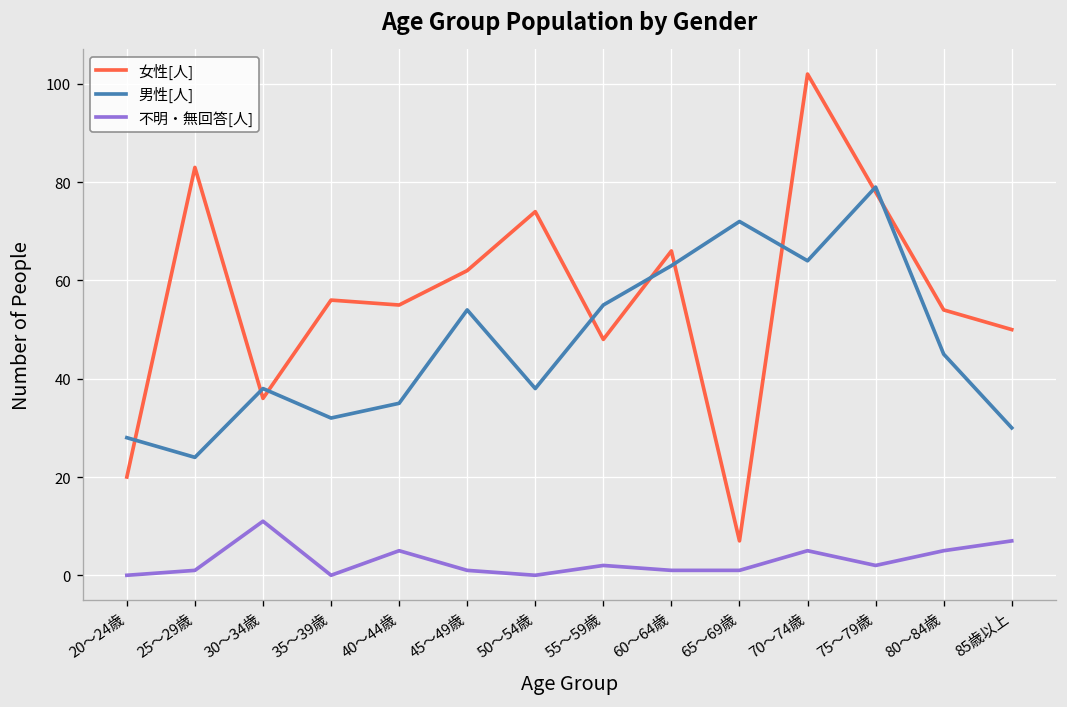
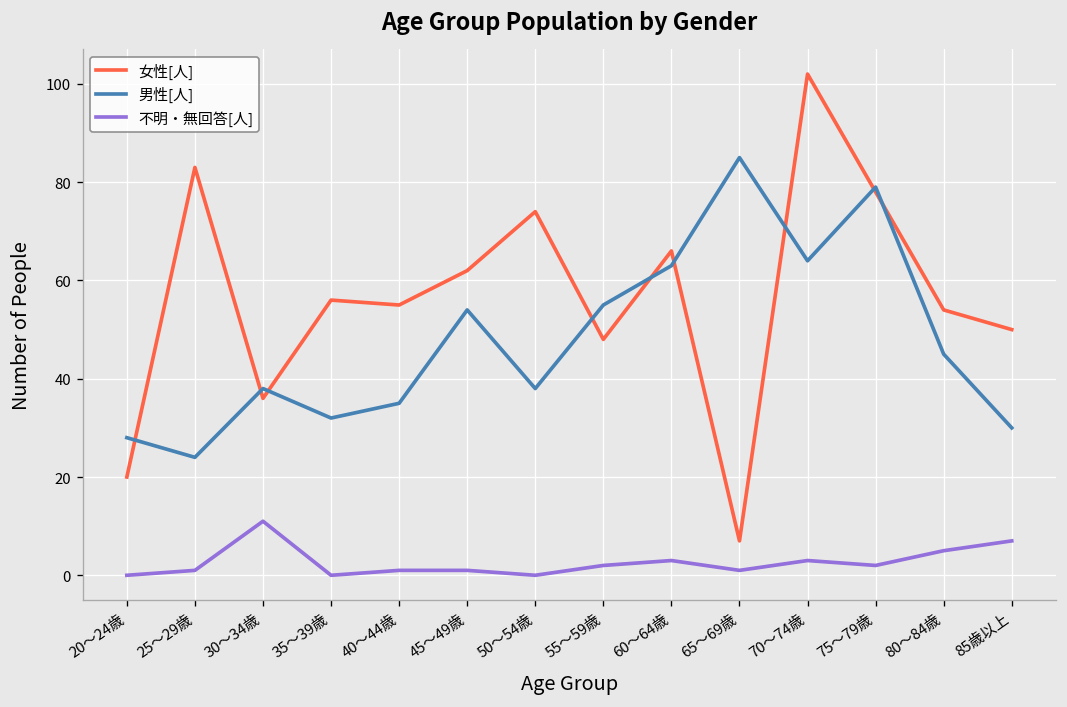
  {
    "女性[人]": {
      "20～24歳": 20,
      "25～29歳": 83,
      "30～34歳": 36,
      "35～39歳": 56,
      "40～44歳": 55,
      "45～49歳": 62,
      "50～54歳": 74,
      "55～59歳": 48,
      "60～64歳": 66,
      "65～69歳": 7,
      "70～74歳": 102,
      "75～79歳": 78,
      "80～84歳": 54,
      "85歳以上": 50
    },
    "男性[人]": {
      "20～24歳": 28,
      "25～29歳": 24,
      "30～34歳": 38,
      "35～39歳": 32,
      "40～44歳": 35,
      "45～49歳": 54,
      "50～54歳": 38,
      "55～59歳": 55,
      "60～64歳": 63,
-     "65～69歳": 72,
+     "65～69歳": 85,
      "70～74歳": 64,
      "75～79歳": 79,
      "80～84歳": 45,
      "85歳以上": 30
    },
    "不明・無回答[人]": {
      "20～24歳": 0,
      "25～29歳": 1,
      "30～34歳": 11,
      "35～39歳": 0,
-     "40～44歳": 5,
+     "40～44歳": 1,
      "45～49歳": 1,
      "50～54歳": 0,
      "55～59歳": 2,
-     "60～64歳": 1,
+     "60～64歳": 3,
      "65～69歳": 1,
-     "70～74歳": 5,
+     "70～74歳": 3,
      "75～79歳": 2,
      "80～84歳": 5,
      "85歳以上": 7
    }
  }
